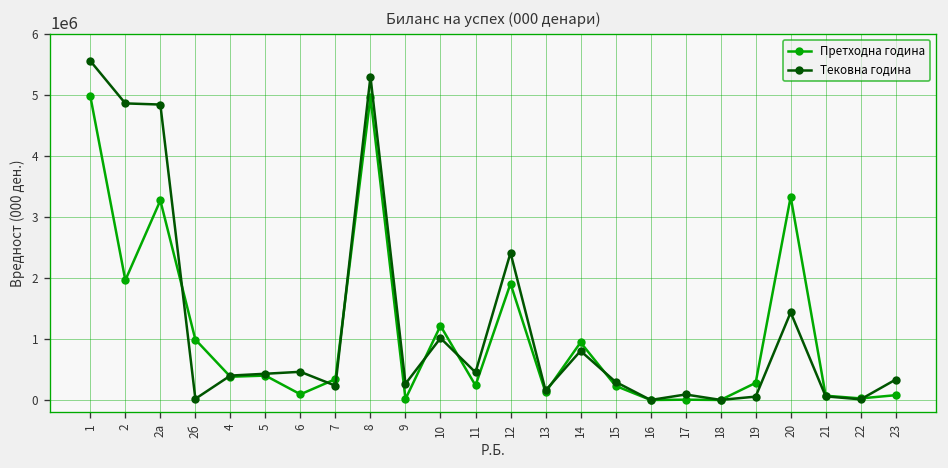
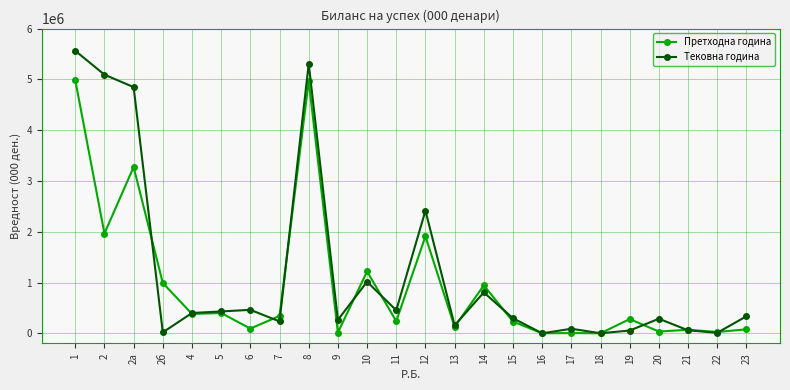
  {
    "Претходна година": {
      "1": 5000000,
      "2": 2000000,
      "2а": 3300000,
      "2б": 1000000,
      "6": 100000,
      "7": 300000,
      "8": 5000000,
      "9": 0,
      "10": 1200000,
      "11": 200000,
      "12": 1900000,
      "14": 900000,
      "15": 200000,
      "17": 0,
      "19": 300000,
-     "20": 3300000,
+     "20": 0,
      "23": 100000
    },
    "Тековна година": {
      "1": 5600000,
-     "2": 4900000,
+     "2": 5100000,
      "2а": 4800000,
      "2б": 0,
      "6": 500000,
      "7": 200000,
      "8": 5300000,
      "9": 300000,
      "10": 1000000,
      "11": 500000,
      "12": 2400000,
      "14": 800000,
      "15": 300000,
      "17": 100000,
      "19": 100000,
-     "20": 1400000,
+     "20": 300000,
      "23": 300000
    }
  }
